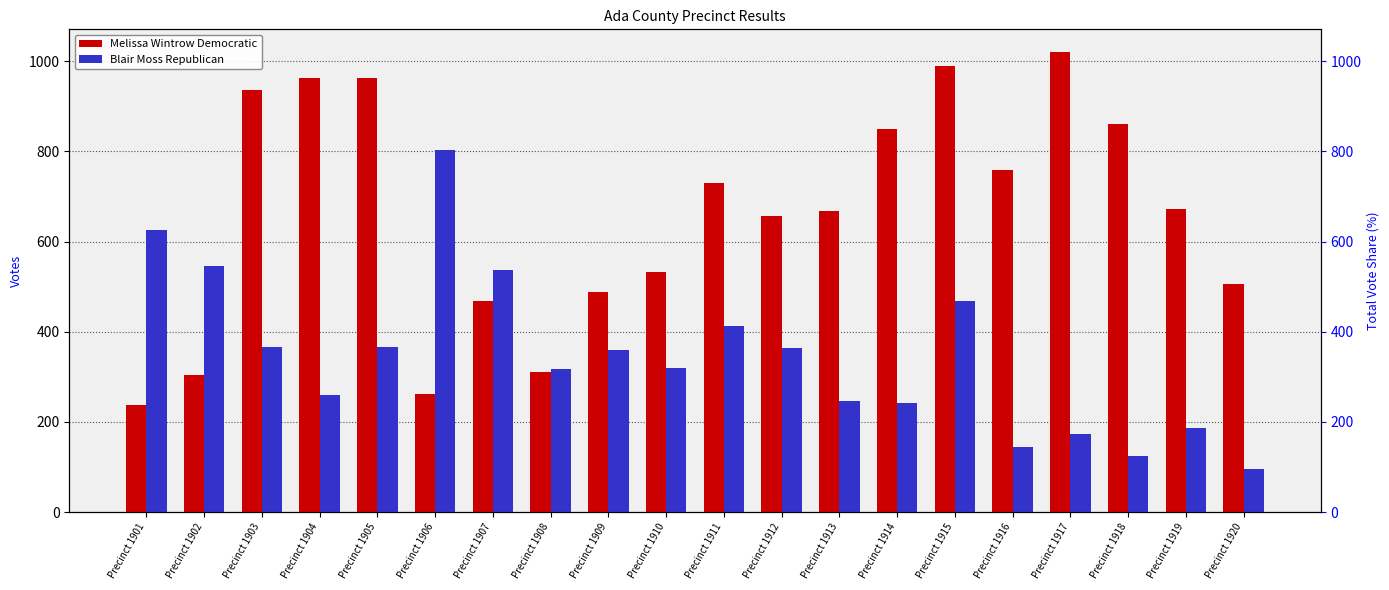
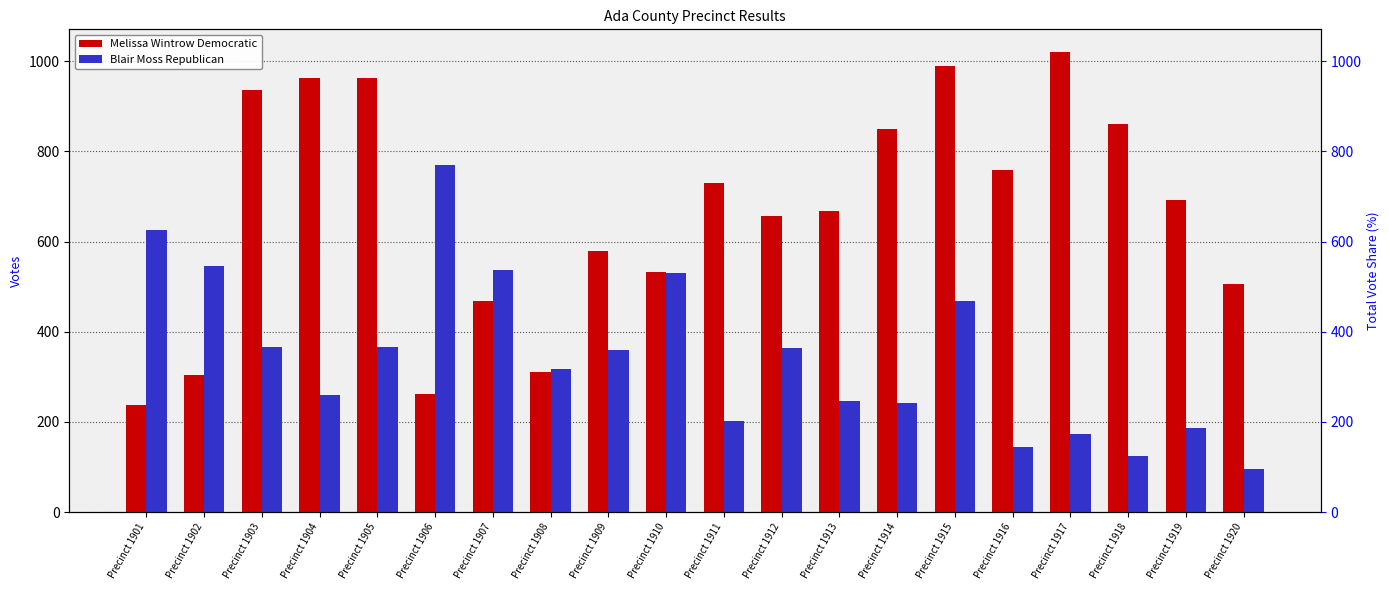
  {
    "Melissa Wintrow Democratic": {
      "Precinct 1901": 240,
      "Precinct 1902": 300,
      "Precinct 1903": 940,
      "Precinct 1904": 960,
      "Precinct 1905": 960,
      "Precinct 1906": 260,
      "Precinct 1907": 470,
      "Precinct 1908": 310,
-     "Precinct 1909": 490,
+     "Precinct 1909": 580,
      "Precinct 1910": 530,
      "Precinct 1911": 730,
      "Precinct 1912": 660,
      "Precinct 1913": 670,
      "Precinct 1914": 850,
      "Precinct 1915": 990,
      "Precinct 1916": 760,
      "Precinct 1917": 1020,
      "Precinct 1918": 860,
-     "Precinct 1919": 670,
+     "Precinct 1919": 690,
      "Precinct 1920": 510
    },
    "Blair Moss Republican": {
      "Precinct 1901": 630,
      "Precinct 1902": 550,
      "Precinct 1903": 370,
      "Precinct 1904": 260,
      "Precinct 1905": 370,
-     "Precinct 1906": 800,
+     "Precinct 1906": 770,
      "Precinct 1907": 540,
      "Precinct 1908": 320,
      "Precinct 1909": 360,
-     "Precinct 1910": 320,
-     "Precinct 1911": 410,
+     "Precinct 1910": 530,
+     "Precinct 1911": 200,
      "Precinct 1912": 360,
      "Precinct 1913": 250,
      "Precinct 1914": 240,
      "Precinct 1915": 470,
      "Precinct 1916": 150,
      "Precinct 1917": 170,
      "Precinct 1918": 120,
      "Precinct 1919": 190,
      "Precinct 1920": 100
    }
  }
